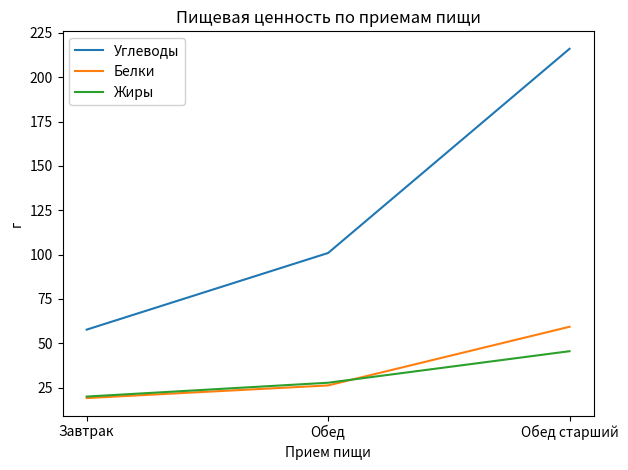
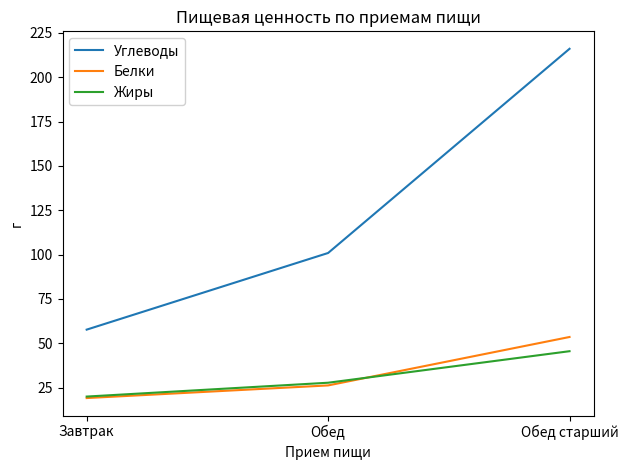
  {
    "Углеводы": {
      "Завтрак": 58,
      "Обед": 101,
      "Обед старший": 216
    },
    "Белки": {
      "Обед": 26,
-     "Обед старший": 59
+     "Обед старший": 54
    },
    "Жиры": {
      "Обед": 28,
      "Обед старший": 46
    }
  }
